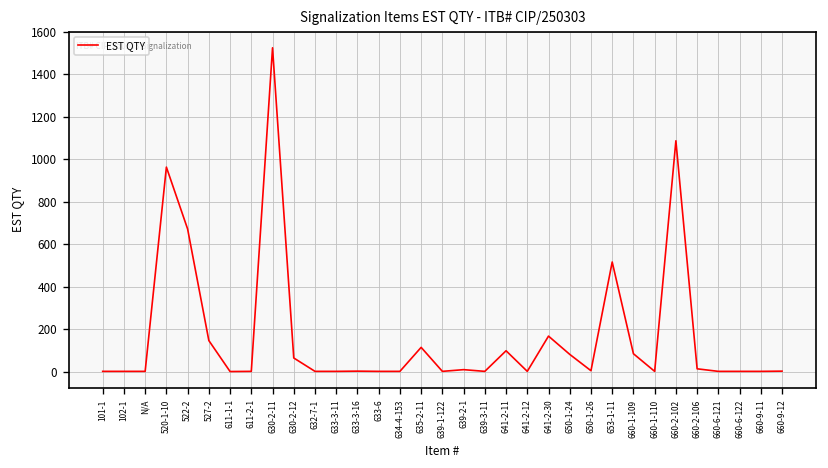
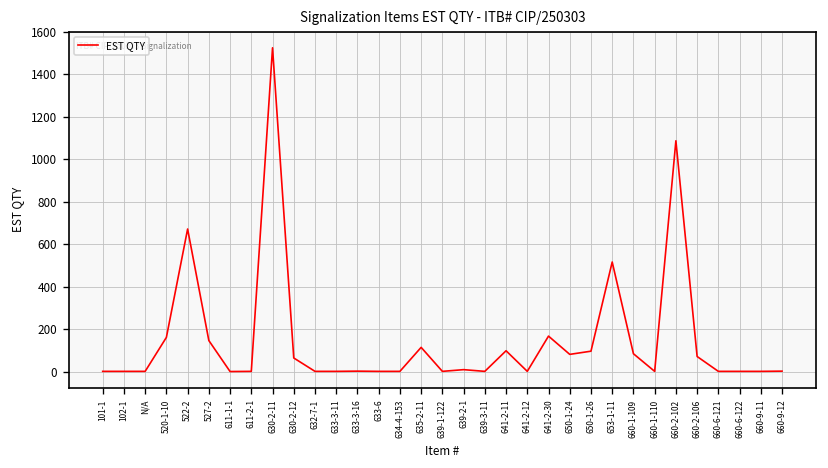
  {
    "101-1": 0,
    "102-1": 0,
    "N/A": 0,
-   "520-1-10": 960,
+   "520-1-10": 160,
    "522-2": 670,
    "527-2": 150,
    "611-1-1": 0,
    "611-2-1": 0,
    "630-2-11": 1530,
    "630-2-12": 60,
    "632-7-1": 0,
    "633-3-11": 0,
    "633-3-16": 0,
    "633-6": 0,
    "634-4-153": 0,
    "635-2-11": 110,
    "639-1-122": 0,
    "639-2-1": 10,
    "639-3-11": 0,
    "641-2-11": 100,
    "641-2-12": 0,
    "641-2-30": 170,
    "650-1-24": 80,
-   "650-1-26": 0,
+   "650-1-26": 100,
    "653-1-11": 520,
    "660-1-109": 80,
    "660-1-110": 0,
    "660-2-102": 1090,
-   "660-2-106": 10,
+   "660-2-106": 70,
    "660-6-121": 0,
    "660-6-122": 0,
    "660-9-11": 0,
    "660-9-12": 0
  }
